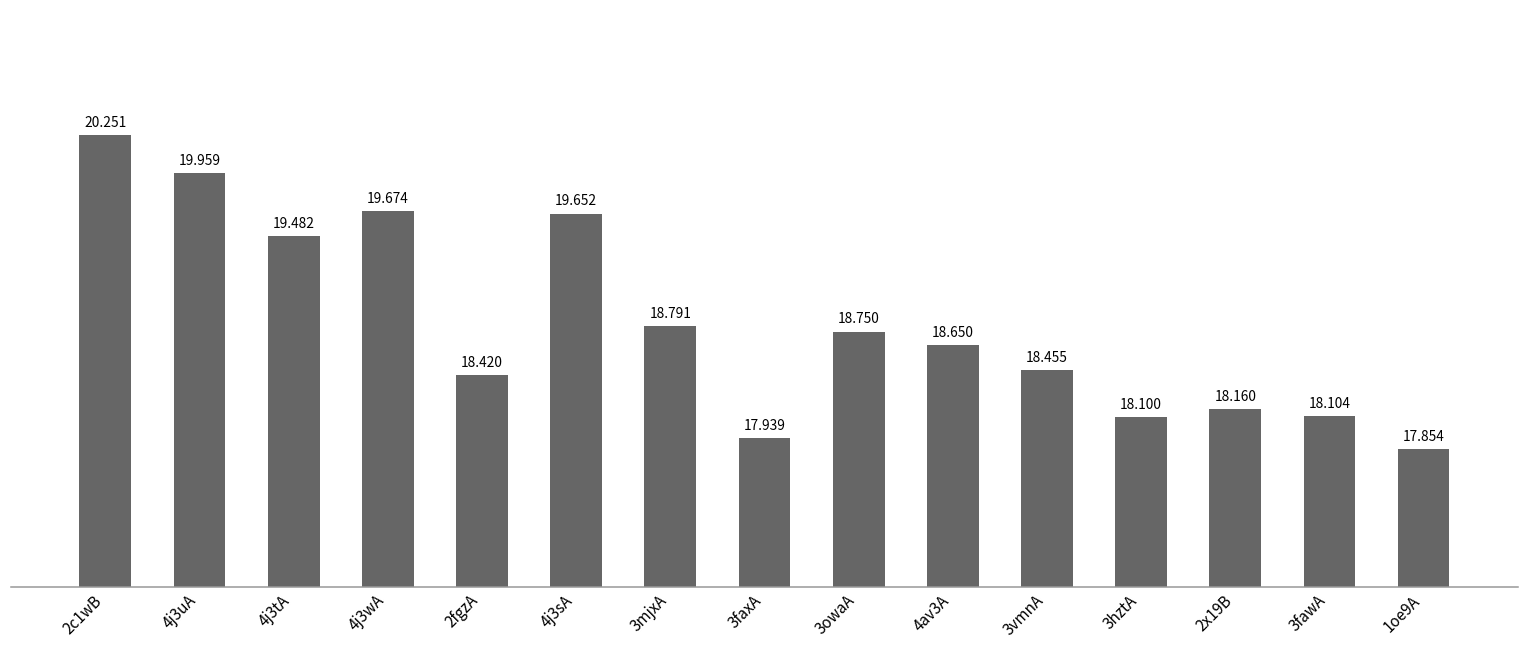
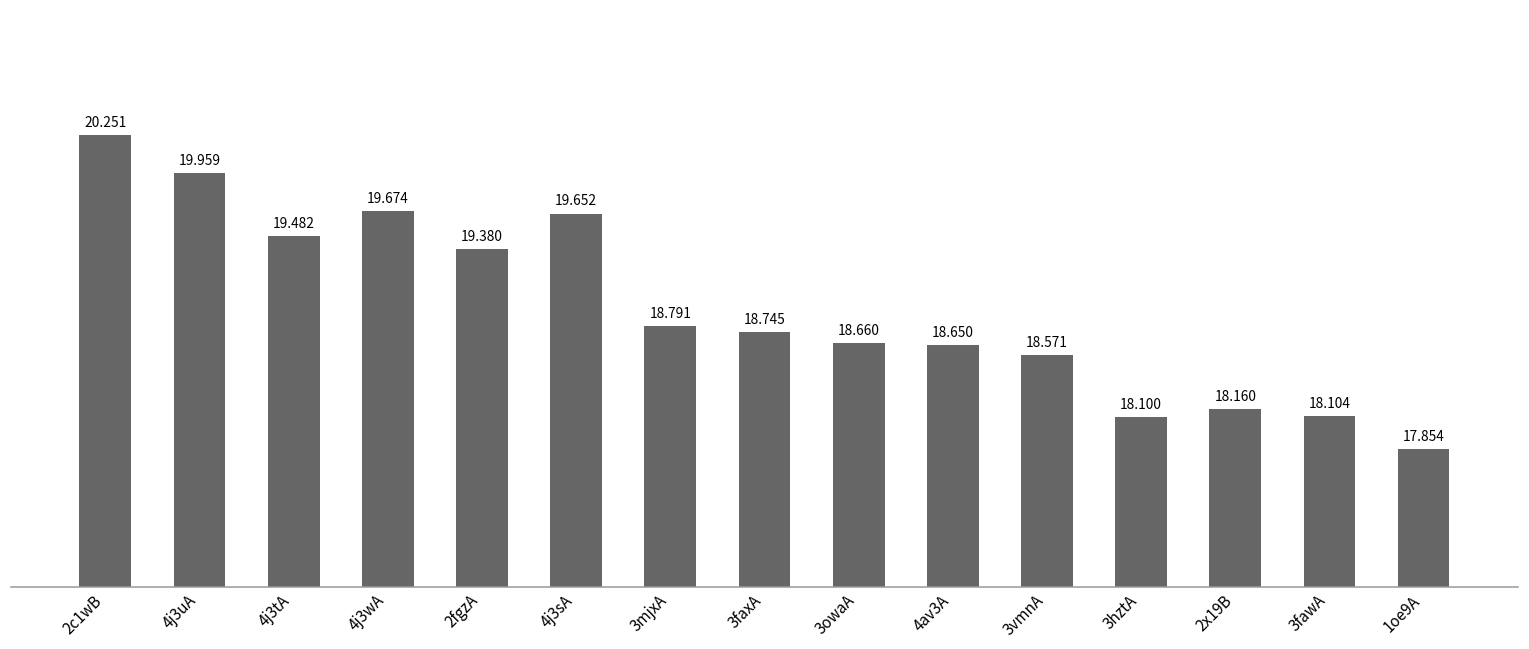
  {
    "2c1wB": 20.251,
    "4j3uA": 19.959,
    "4j3tA": 19.482,
    "4j3wA": 19.674,
-   "2fgzA": 18.420,
+   "2fgzA": 19.380,
    "4j3sA": 19.652,
    "3mjxA": 18.791,
-   "3faxA": 17.939,
-   "3owaA": 18.750,
+   "3faxA": 18.745,
+   "3owaA": 18.660,
    "4av3A": 18.650,
-   "3vmnA": 18.455,
+   "3vmnA": 18.571,
    "3hztA": 18.100,
    "2x19B": 18.160,
    "3fawA": 18.104,
    "1oe9A": 17.854
  }
